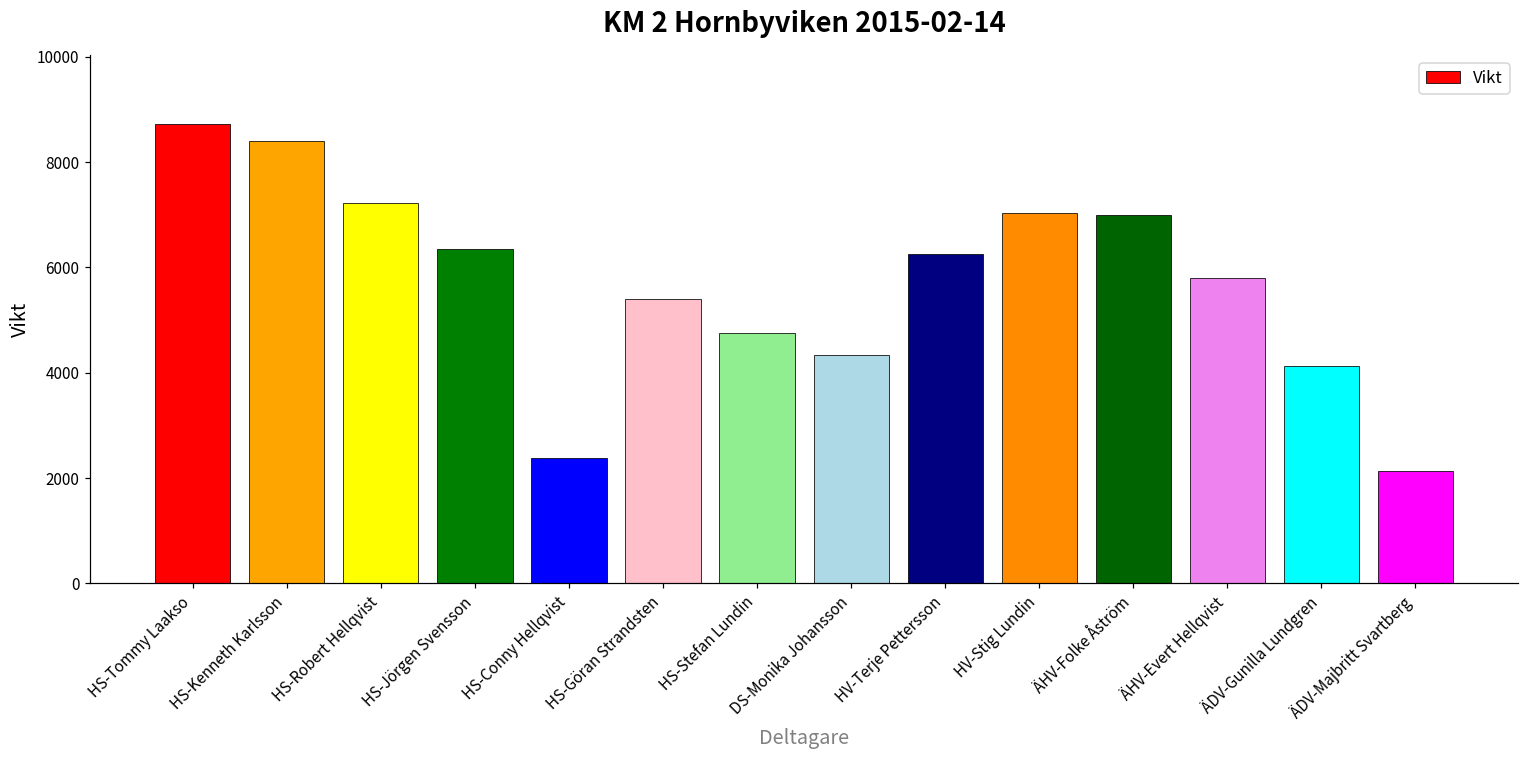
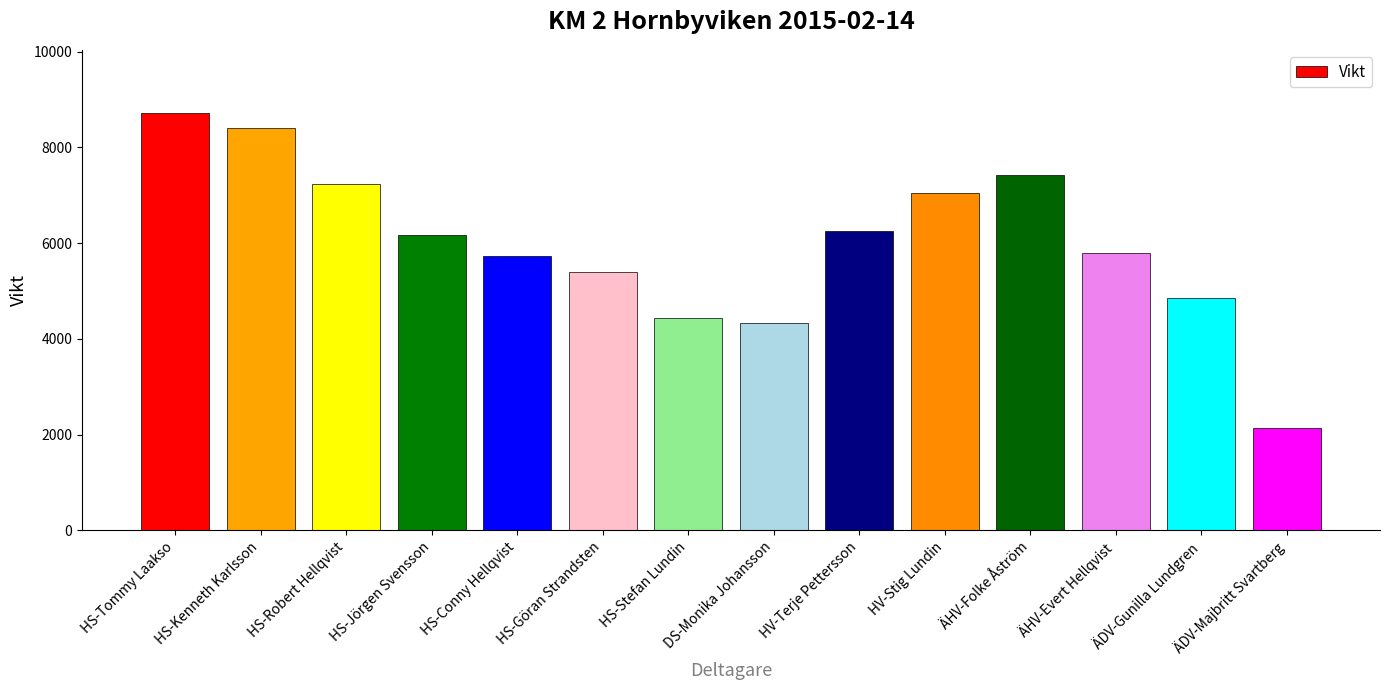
  {
    "HS-Tommy Laakso": 8700,
    "HS-Kenneth Karlsson": 8400,
    "HS-Robert Hellqvist": 7200,
-   "HS-Jörgen Svensson": 6400,
-   "HS-Conny Hellqvist": 2400,
+   "HS-Jörgen Svensson": 6200,
+   "HS-Conny Hellqvist": 5700,
    "HS-Göran Strandsten": 5400,
-   "HS-Stefan Lundin": 4800,
+   "HS-Stefan Lundin": 4400,
    "DS-Monika Johansson": 4300,
    "HV-Terje Pettersson": 6300,
    "HV-Stig Lundin": 7000,
-   "ÄHV-Folke Åström": 7000,
+   "ÄHV-Folke Åström": 7400,
    "ÄHV-Evert Hellqvist": 5800,
-   "ÄDV-Gunilla Lundgren": 4100,
+   "ÄDV-Gunilla Lundgren": 4900,
    "ÄDV-Majbritt Svartberg": 2100
  }
